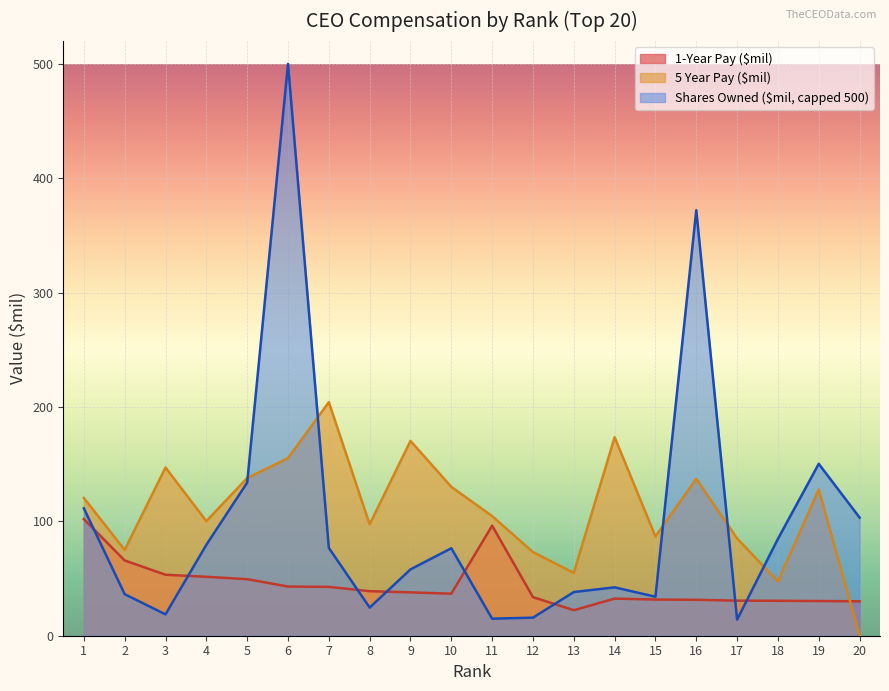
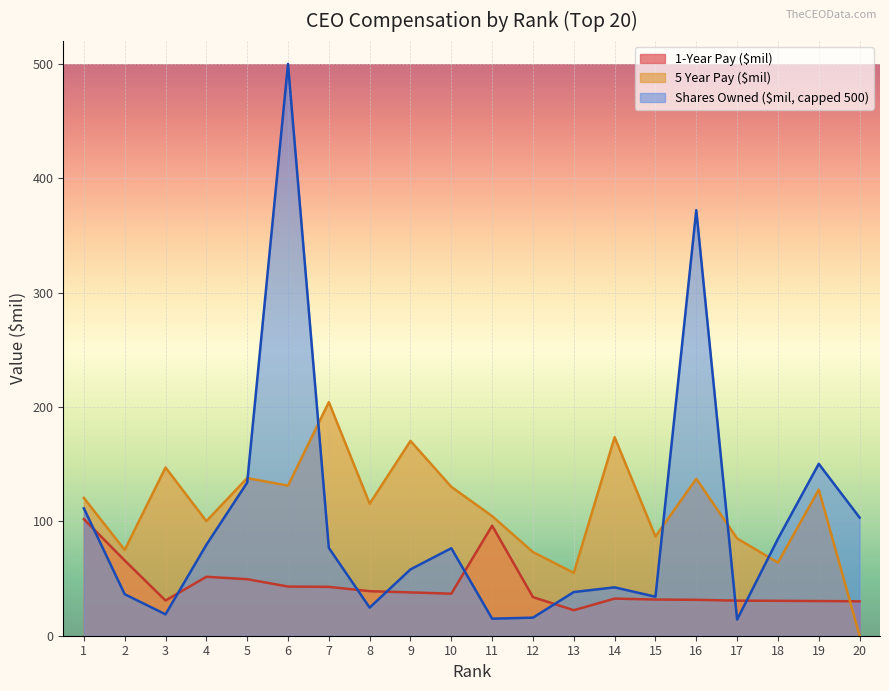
  {
    "1-Year Pay ($mil)": {
      "1": 102,
      "2": 66,
-     "3": 53,
+     "3": 31,
      "4": 52,
      "5": 49,
      "6": 43,
      "7": 43,
      "8": 39,
      "9": 38,
      "10": 37,
      "11": 96,
      "12": 34,
      "13": 22,
      "14": 32,
      "15": 32,
      "16": 31,
      "17": 31,
      "18": 31,
      "19": 30,
      "20": 30
    },
    "5 Year Pay ($mil)": {
      "1": 120,
      "2": 75,
      "3": 147,
      "4": 100,
      "5": 138,
-     "6": 155,
+     "6": 131,
      "7": 204,
-     "8": 97,
+     "8": 115,
      "9": 170,
      "10": 130,
      "11": 105,
      "12": 73,
      "13": 55,
      "14": 174,
      "15": 87,
      "16": 137,
      "17": 85,
-     "18": 47,
+     "18": 64,
      "19": 128,
      "20": 0
    },
    "Shares Owned ($mil, capped 500)": {
      "1": 111,
      "2": 36,
      "3": 19,
      "4": 80,
      "5": 134,
      "6": 500,
      "7": 77,
      "8": 25,
      "9": 58,
      "10": 77,
      "11": 15,
      "12": 16,
      "13": 38,
      "14": 42,
      "15": 34,
      "16": 372,
      "17": 14,
      "18": 85,
      "19": 150,
      "20": 103
    }
  }
